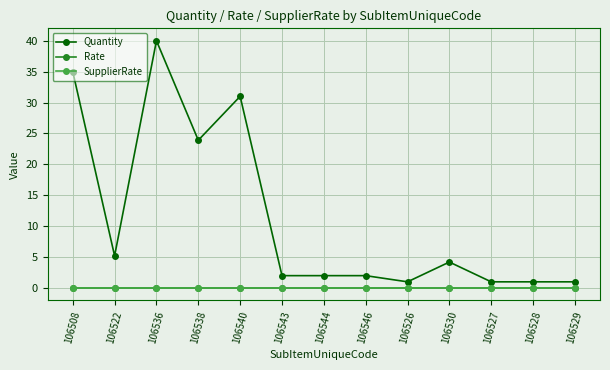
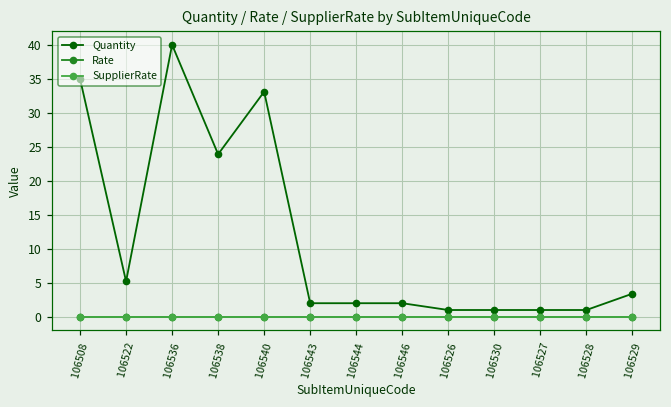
  {
    "Quantity": {
      "106522": 5,
      "106536": 40,
      "106538": 24,
-     "106540": 31,
+     "106540": 33,
      "106543": 2,
      "106544": 2,
      "106546": 2,
      "106526": 1,
-     "106530": 4,
+     "106530": 1,
      "106527": 1,
      "106528": 1,
-     "106529": 1
+     "106529": 3
    },
    "SupplierRate": {
      "106508": 0,
      "106522": 0,
      "106536": 0,
      "106538": 0,
      "106540": 0,
      "106543": 0,
      "106544": 0,
      "106546": 0,
      "106526": 0,
      "106530": 0,
      "106527": 0,
      "106528": 0,
      "106529": 0
    }
  }
